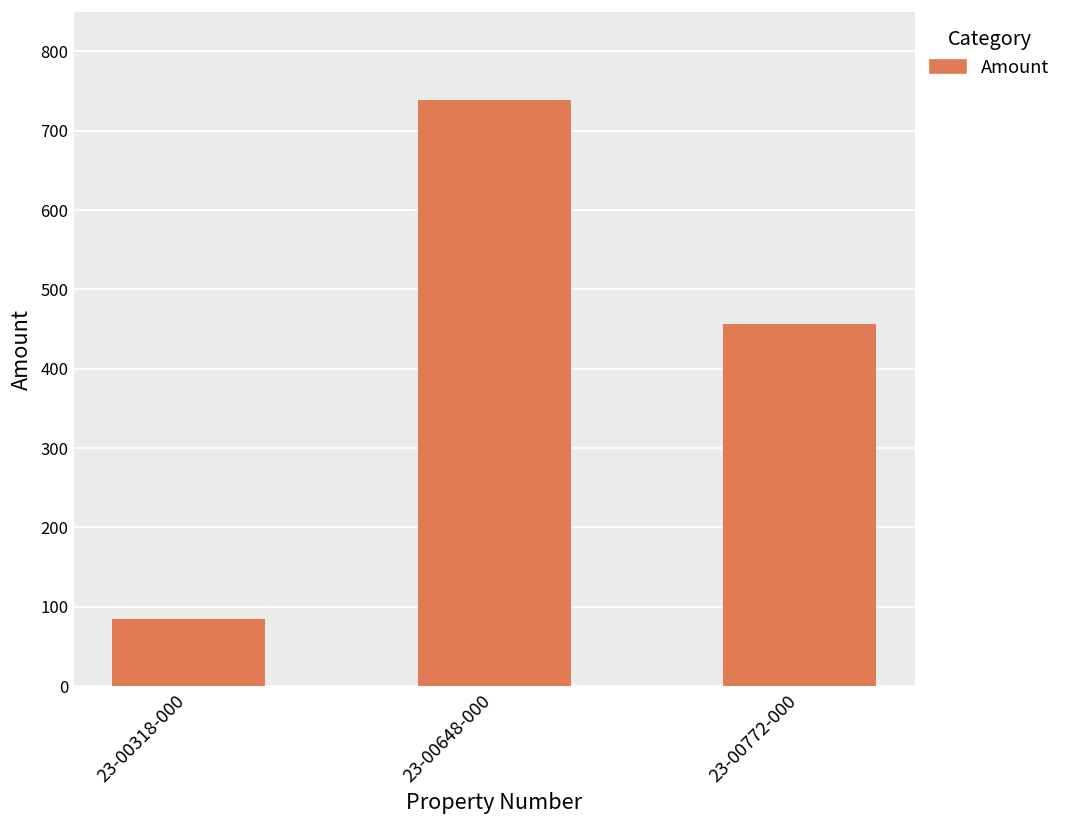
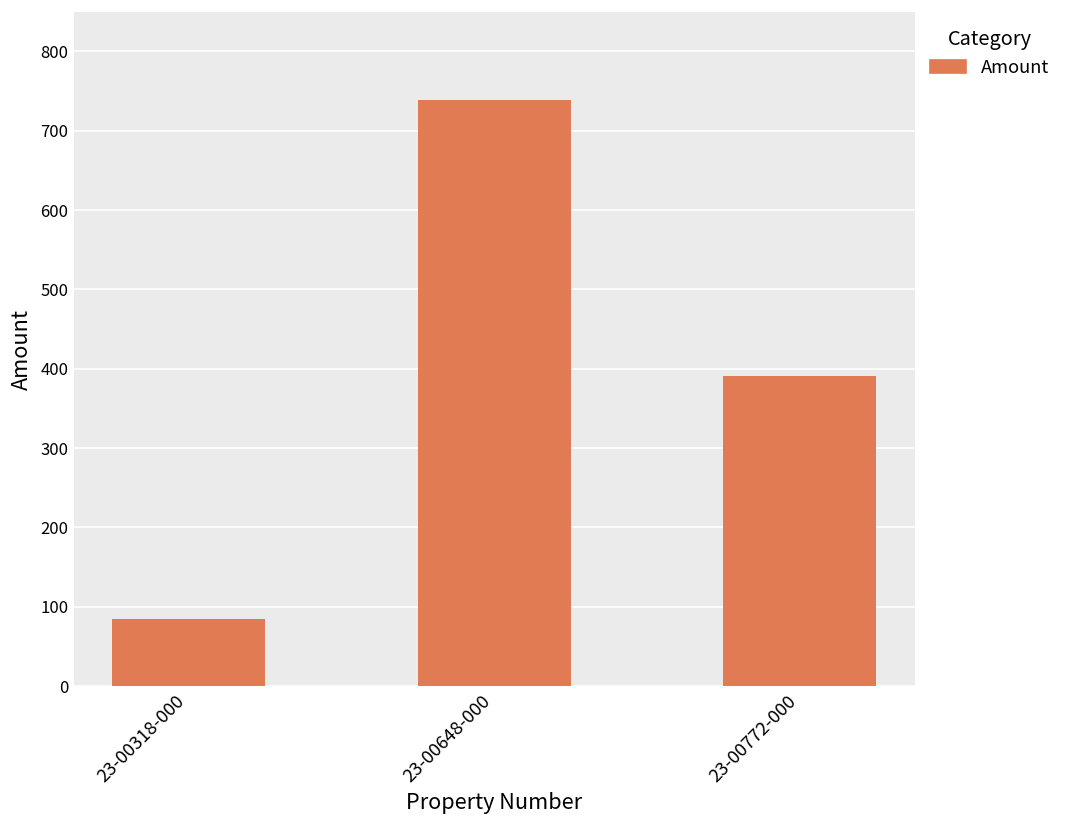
  {
    "23-00318-000": 80,
    "23-00648-000": 740,
-   "23-00772-000": 460
+   "23-00772-000": 390
  }
